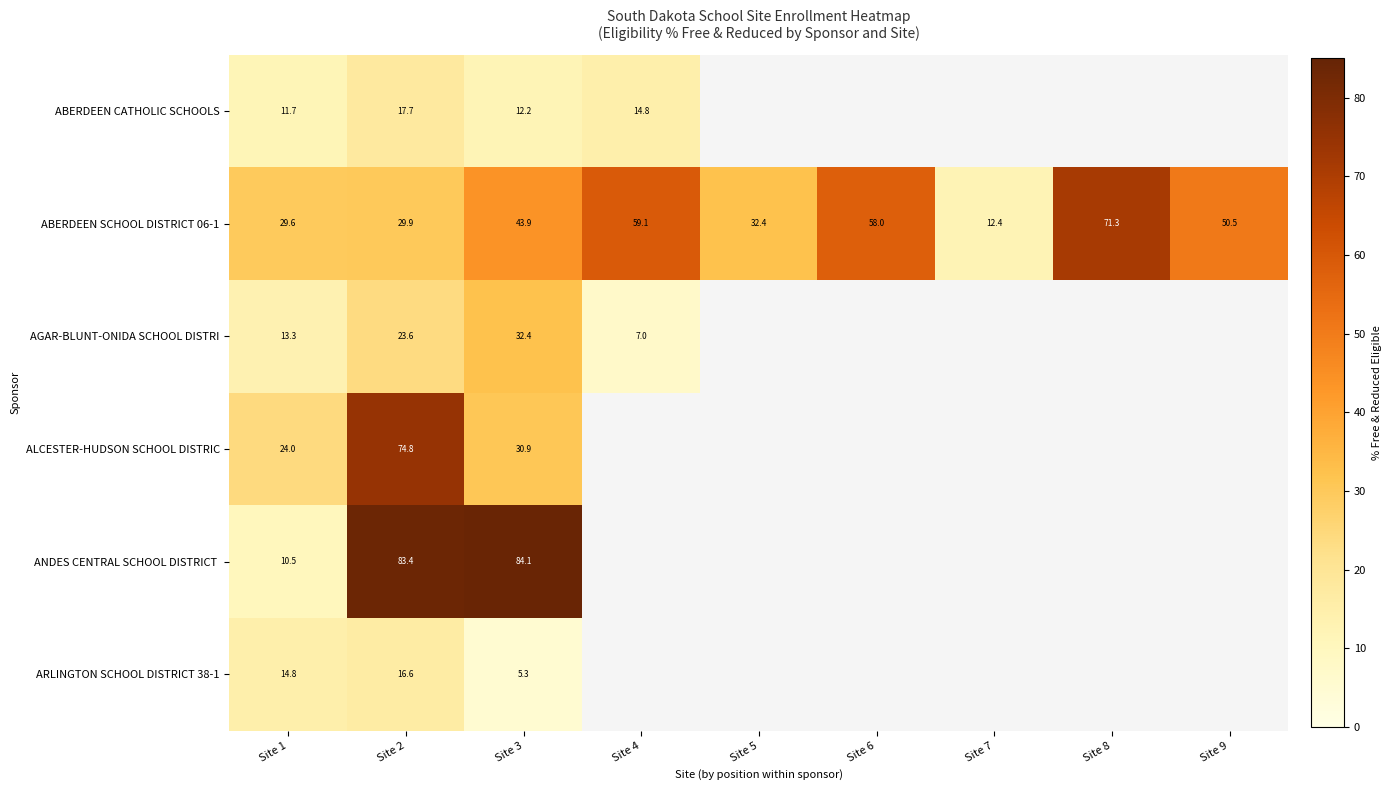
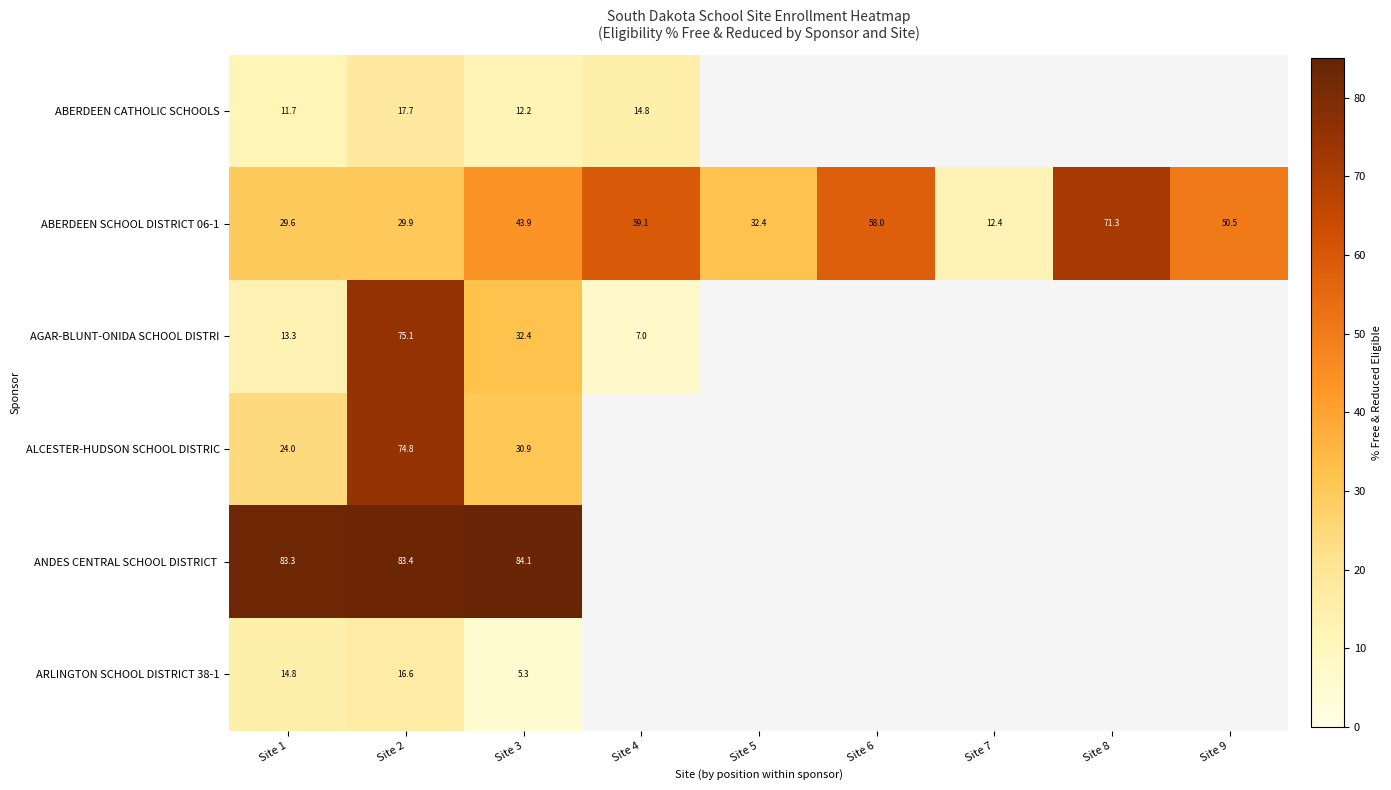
  {
    "ABERDEEN CATHOLIC SCHOOLS": {
      "Site 1": 11.7,
      "Site 2": 17.7,
      "Site 3": 12.2,
      "Site 4": 14.8
    },
    "ABERDEEN SCHOOL DISTRICT 06-1": {
      "Site 1": 29.6,
      "Site 2": 29.9,
      "Site 3": 43.9,
      "Site 4": 59.1,
      "Site 5": 32.4,
      "Site 6": 58.0,
      "Site 7": 12.4,
      "Site 8": 71.3,
      "Site 9": 50.5
    },
    "AGAR-BLUNT-ONIDA SCHOOL DISTRI": {
      "Site 1": 13.3,
-     "Site 2": 23.6,
+     "Site 2": 75.1,
      "Site 3": 32.4,
      "Site 4": 7.0
    },
    "ALCESTER-HUDSON SCHOOL DISTRIC": {
      "Site 1": 24.0,
      "Site 2": 74.8,
      "Site 3": 30.9
    },
    "ANDES CENTRAL SCHOOL DISTRICT": {
-     "Site 1": 10.5,
+     "Site 1": 83.3,
      "Site 2": 83.4,
      "Site 3": 84.1
    },
    "ARLINGTON SCHOOL DISTRICT 38-1": {
      "Site 1": 14.8,
      "Site 2": 16.6,
      "Site 3": 5.3
    }
  }
